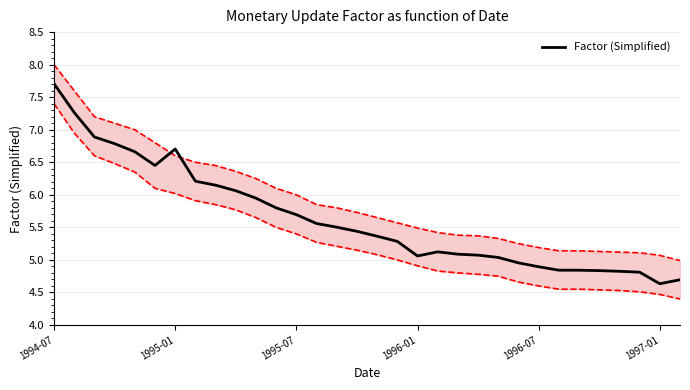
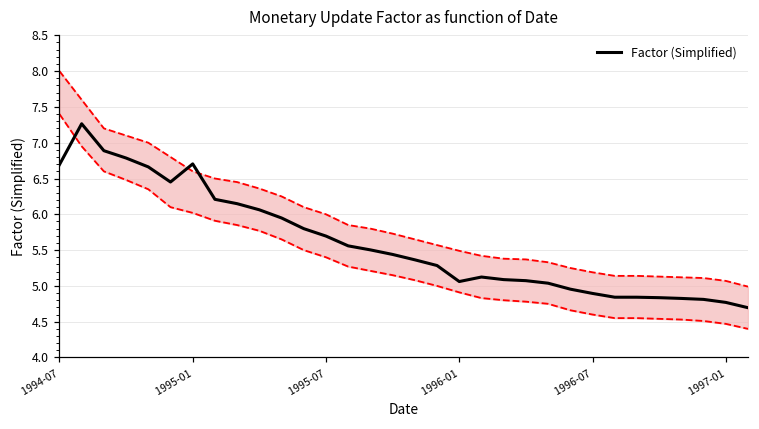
  {
    "Factor (Simplified)": {
-     "1994-07": 7.7,
+     "1994-07": 6.7,
      "1995-01": 6.7,
      "1995-07": 5.7,
      "1996-01": 5.1,
      "1996-07": 4.9,
-     "1997-01": 4.6
+     "1997-01": 4.8
    }
  }
